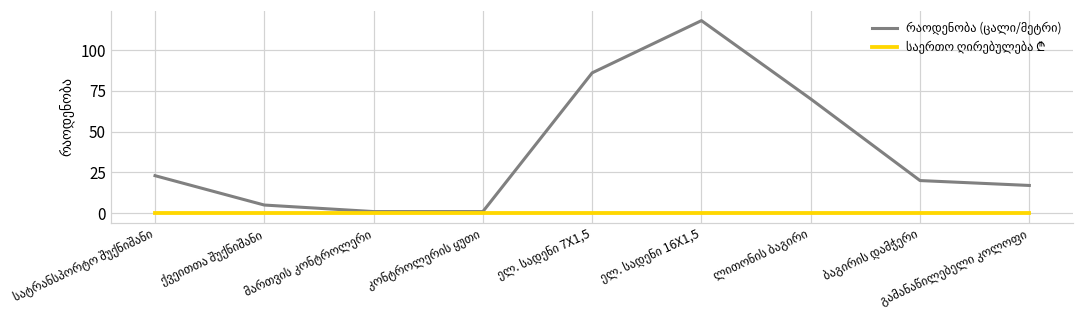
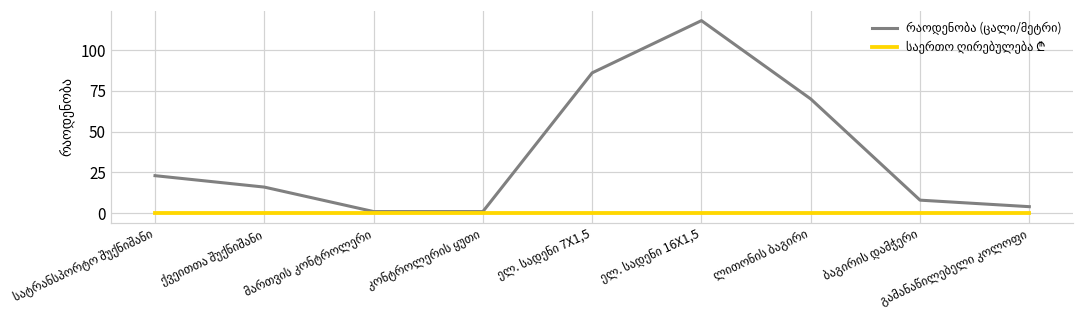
  {
    "რაოდენობა (ცალი/მეტრი)": {
      "სატრანსპორტო შუქნიშანი": 23,
-     "ქვეითთა შუქნიშანი": 5,
+     "ქვეითთა შუქნიშანი": 16,
      "ელ. სადენი 7X1,5": 86,
      "ელ. სადენი 16X1,5": 118,
      "ლითონის ბაგირი": 70,
-     "ბაგირის დამჭერი": 20,
-     "გამანაწილებელი კოლოფი": 17
+     "ბაგირის დამჭერი": 8,
+     "გამანაწილებელი კოლოფი": 4
    },
    "საერთო ღირებულება ₾": {
      "სატრანსპორტო შუქნიშანი": 0,
      "ქვეითთა შუქნიშანი": 0,
      "ელ. სადენი 7X1,5": 0,
      "ელ. სადენი 16X1,5": 0,
      "ლითონის ბაგირი": 0,
      "ბაგირის დამჭერი": 0,
      "გამანაწილებელი კოლოფი": 0
    }
  }
